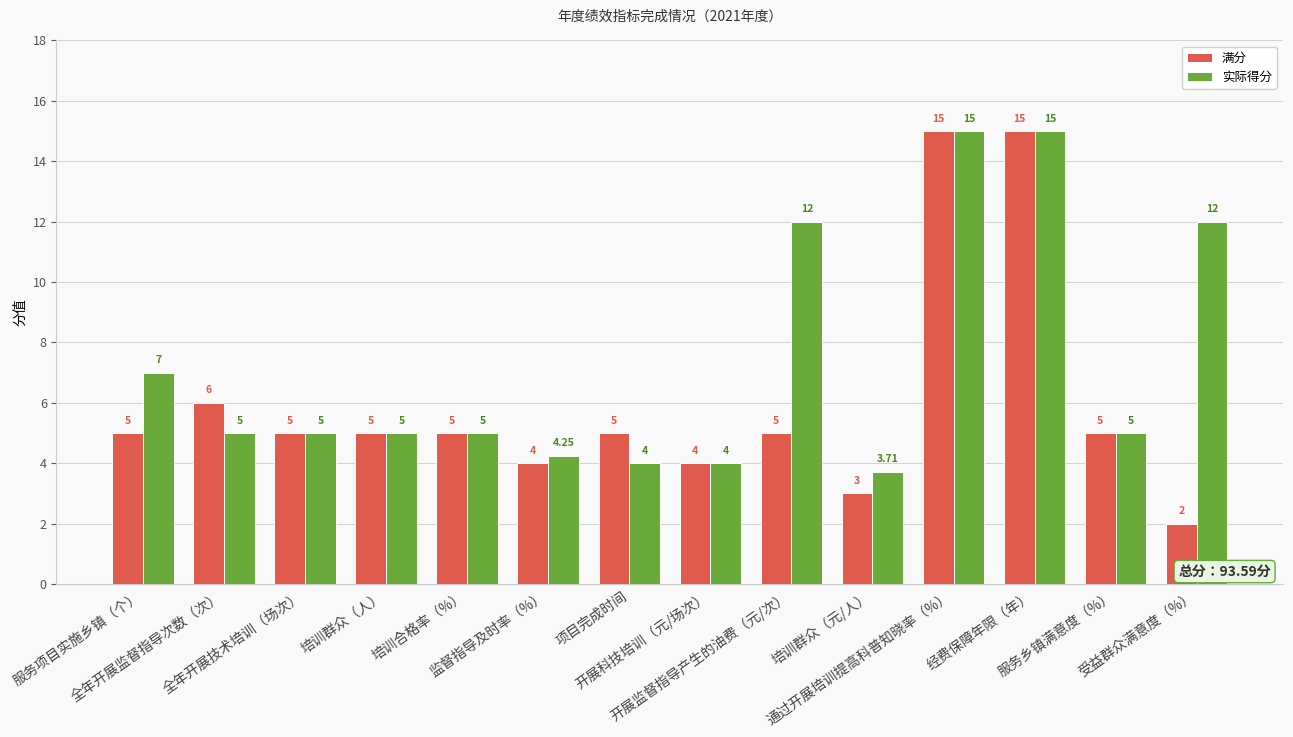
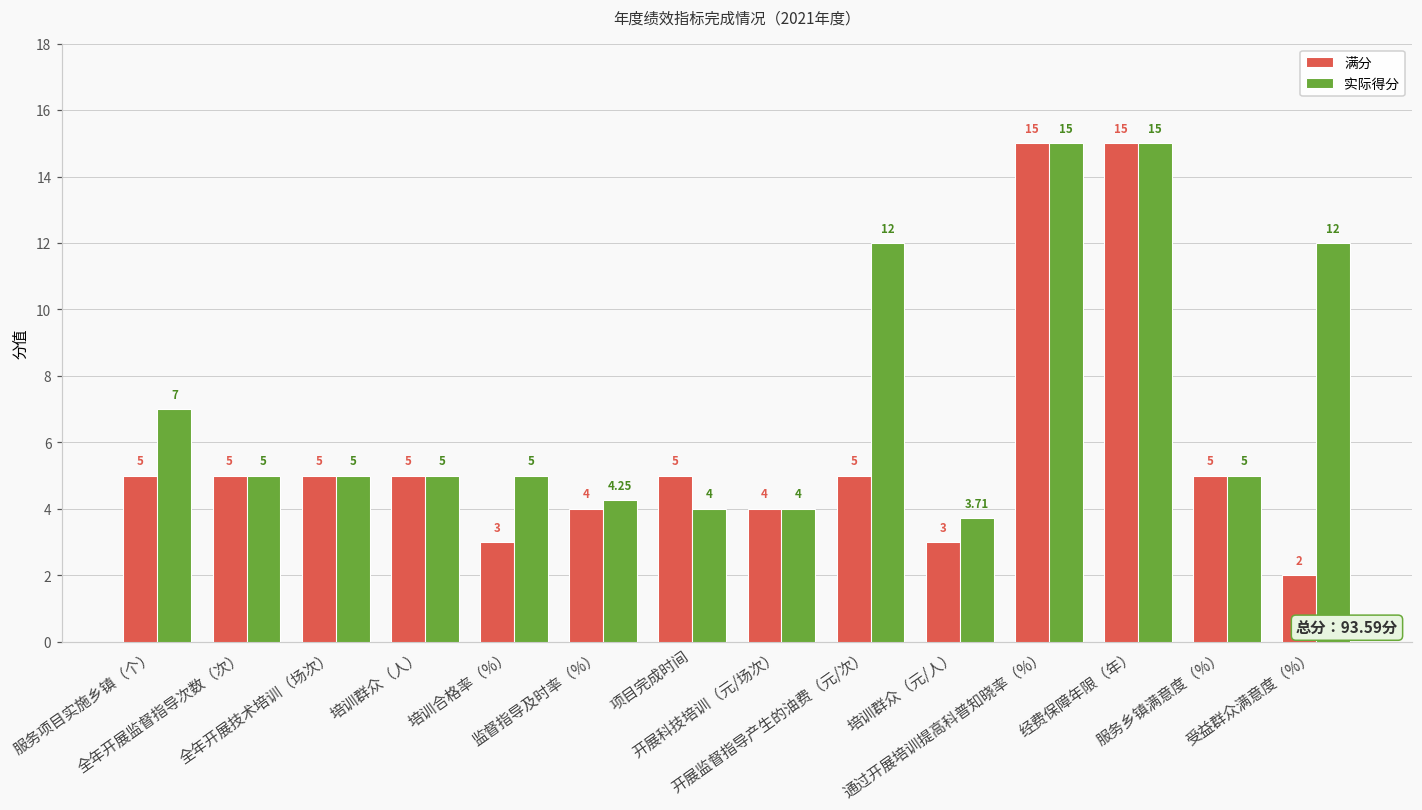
  {
    "满分": {
      "服务项目实施乡镇（个）": 5,
-     "全年开展监督指导次数（次）": 6,
+     "全年开展监督指导次数（次）": 5,
      "全年开展技术培训（场次）": 5,
      "培训群众（人）": 5,
-     "培训合格率（%）": 5,
+     "培训合格率（%）": 3,
      "监督指导及时率（%）": 4,
      "项目完成时间": 5,
      "开展科技培训（元/场次）": 4,
      "开展监督指导产生的油费（元/次）": 5,
      "培训群众（元/人）": 3,
      "通过开展培训提高科普知晓率（%）": 15,
      "经费保障年限（年）": 15,
      "服务乡镇满意度（%）": 5,
      "受益群众满意度（%）": 2
    },
    "实际得分": {
      "服务项目实施乡镇（个）": 7,
      "全年开展监督指导次数（次）": 5,
      "全年开展技术培训（场次）": 5,
      "培训群众（人）": 5,
      "培训合格率（%）": 5,
      "监督指导及时率（%）": 4.25,
      "项目完成时间": 4,
      "开展科技培训（元/场次）": 4,
      "开展监督指导产生的油费（元/次）": 12,
      "培训群众（元/人）": 3.71,
      "通过开展培训提高科普知晓率（%）": 15,
      "经费保障年限（年）": 15,
      "服务乡镇满意度（%）": 5,
      "受益群众满意度（%）": 12
    }
  }
